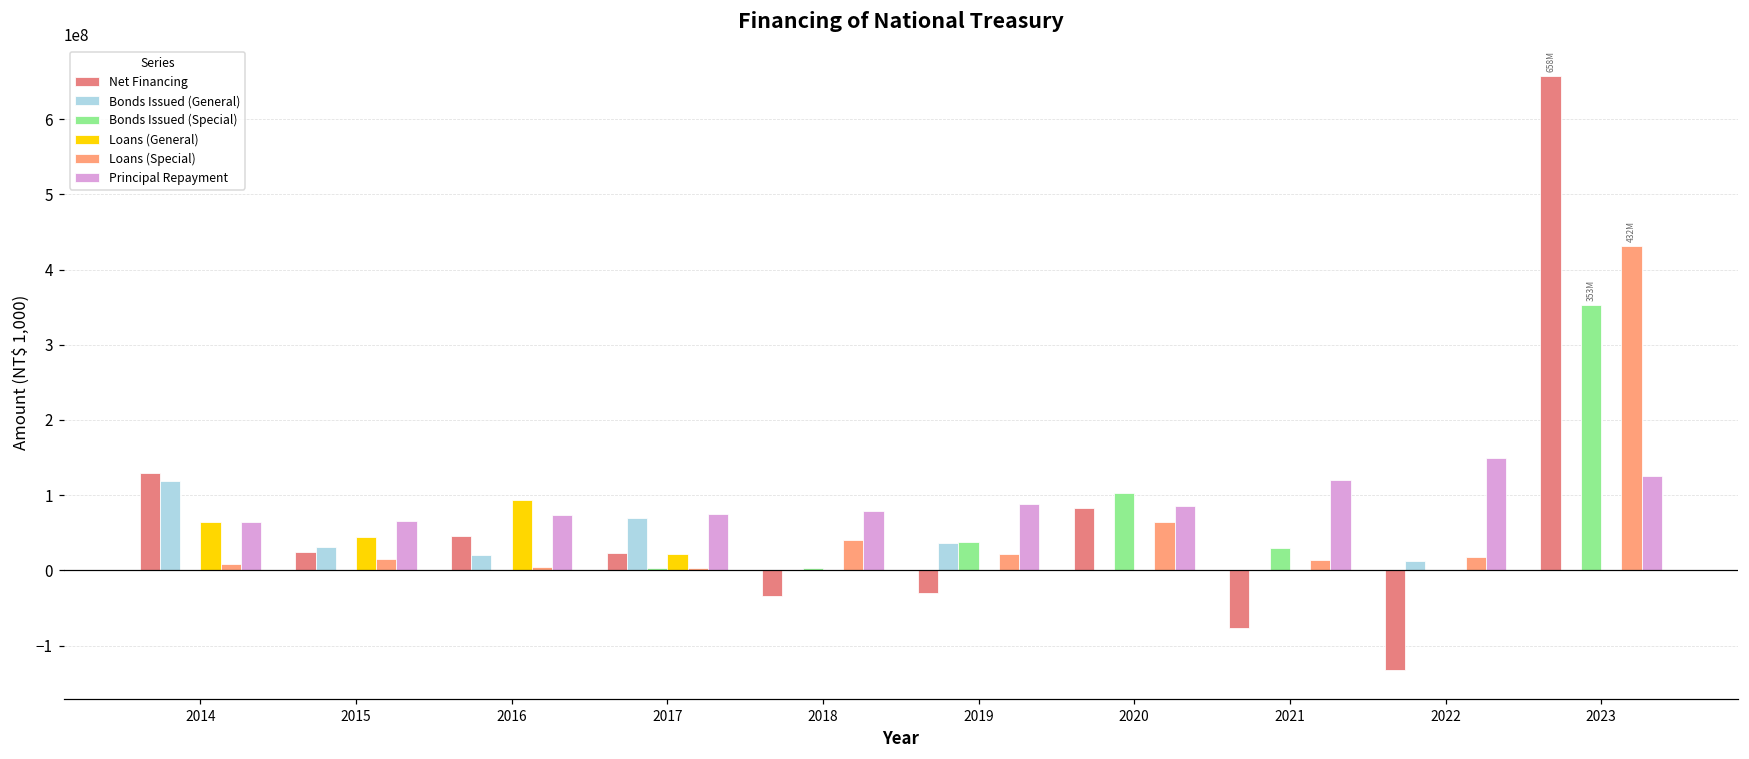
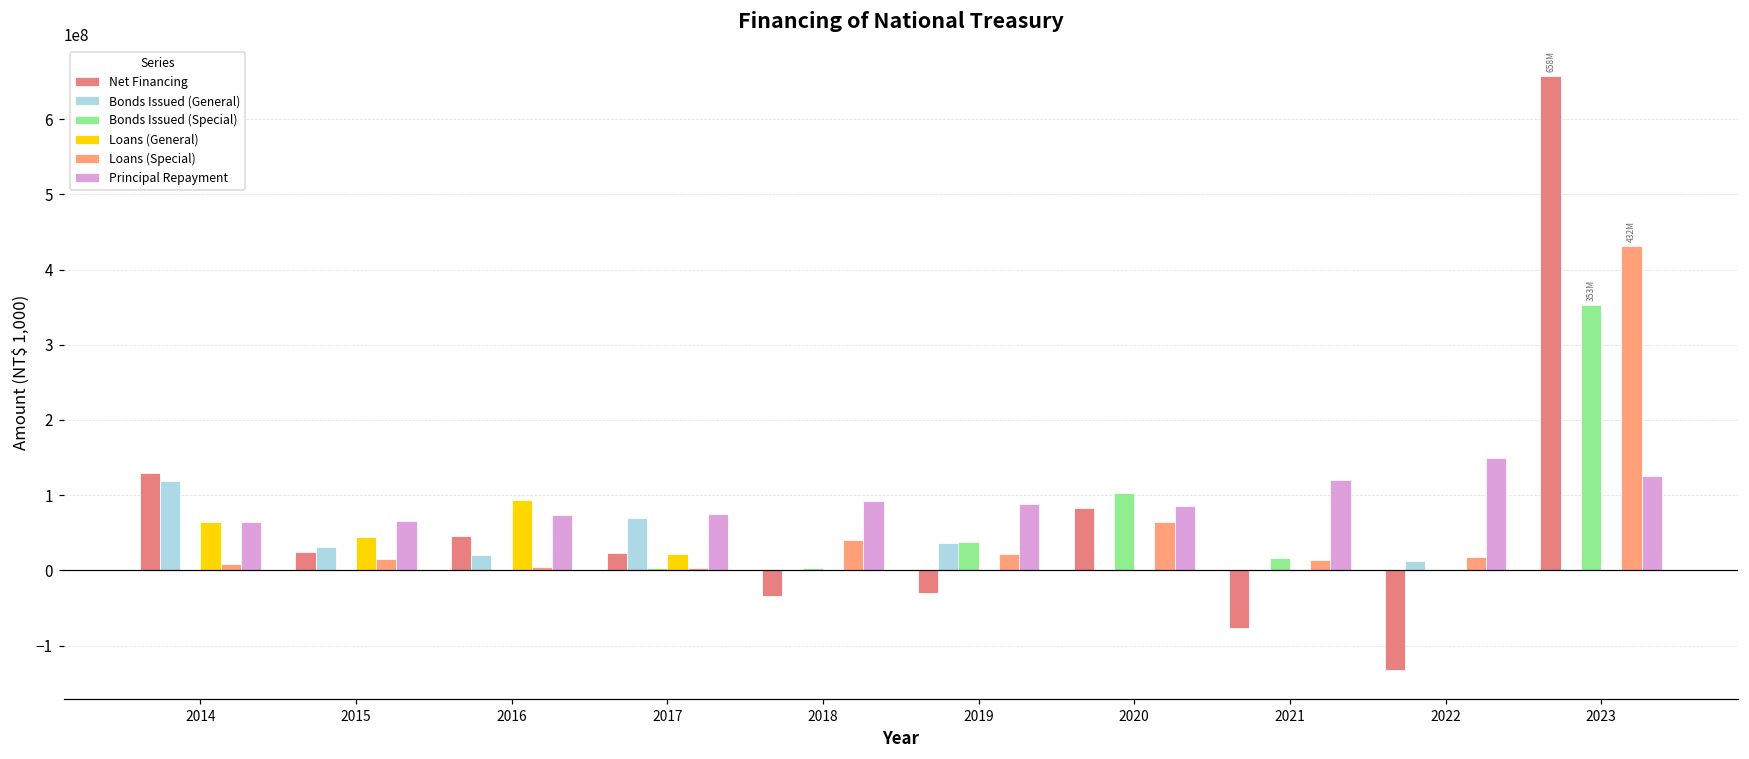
  {
    "Bonds Issued (General)": {
      "2014": 120000000,
      "2015": 30000000,
      "2016": 20000000,
      "2017": 70000000,
      "2018": 0,
      "2019": 40000000,
      "2020": 0,
      "2021": 0,
      "2022": 10000000,
      "2023": 0
    },
    "Bonds Issued (Special)": {
      "2014": 0,
      "2015": 0,
      "2016": 0,
      "2019": 40000000,
      "2020": 100000000,
-     "2021": 30000000,
+     "2021": 20000000,
      "2022": 0
    },
    "Loans (General)": {
      "2014": 60000000,
      "2015": 40000000,
      "2016": 90000000,
      "2017": 20000000,
      "2018": 0,
      "2019": 0,
      "2020": 0,
      "2021": 0,
      "2022": 0,
      "2023": 0
    },
    "Principal Repayment": {
      "2014": 60000000,
      "2015": 70000000,
      "2016": 70000000,
      "2017": 70000000,
-     "2018": 80000000,
+     "2018": 90000000,
      "2019": 90000000,
      "2020": 90000000,
      "2021": 120000000,
      "2022": 150000000,
      "2023": 130000000
    }
  }
